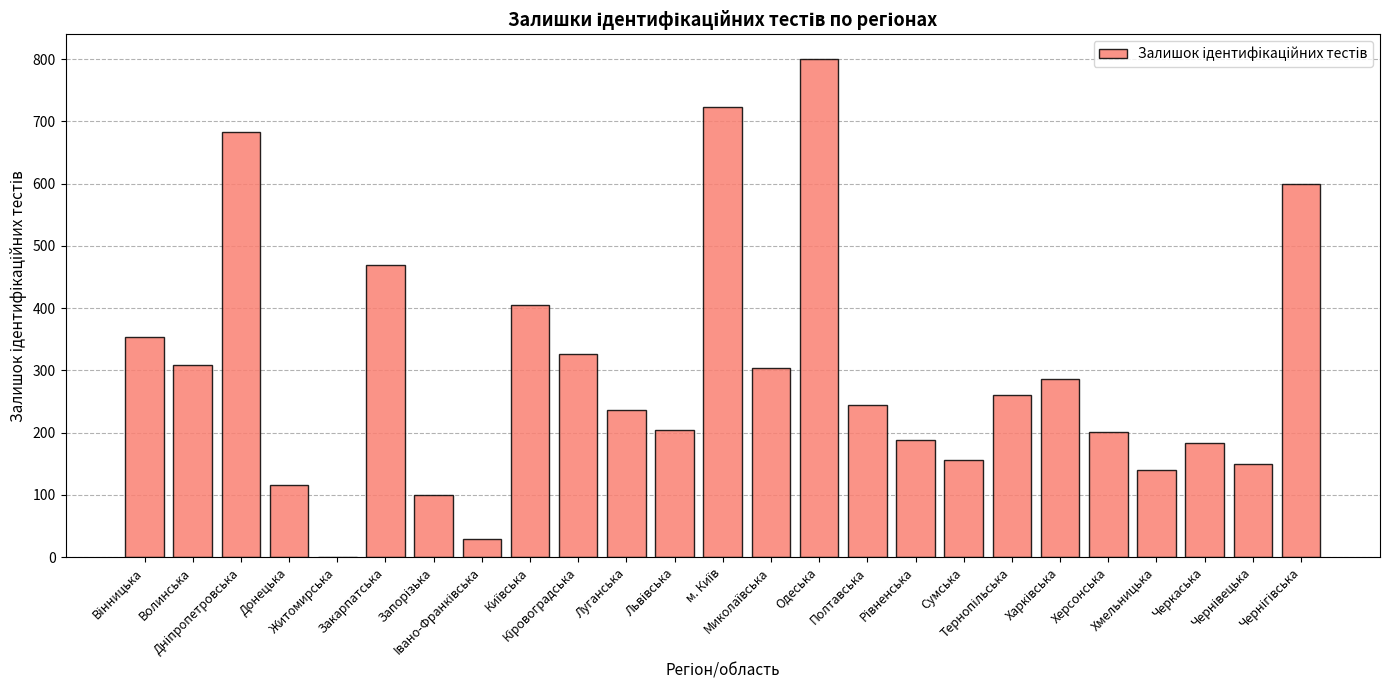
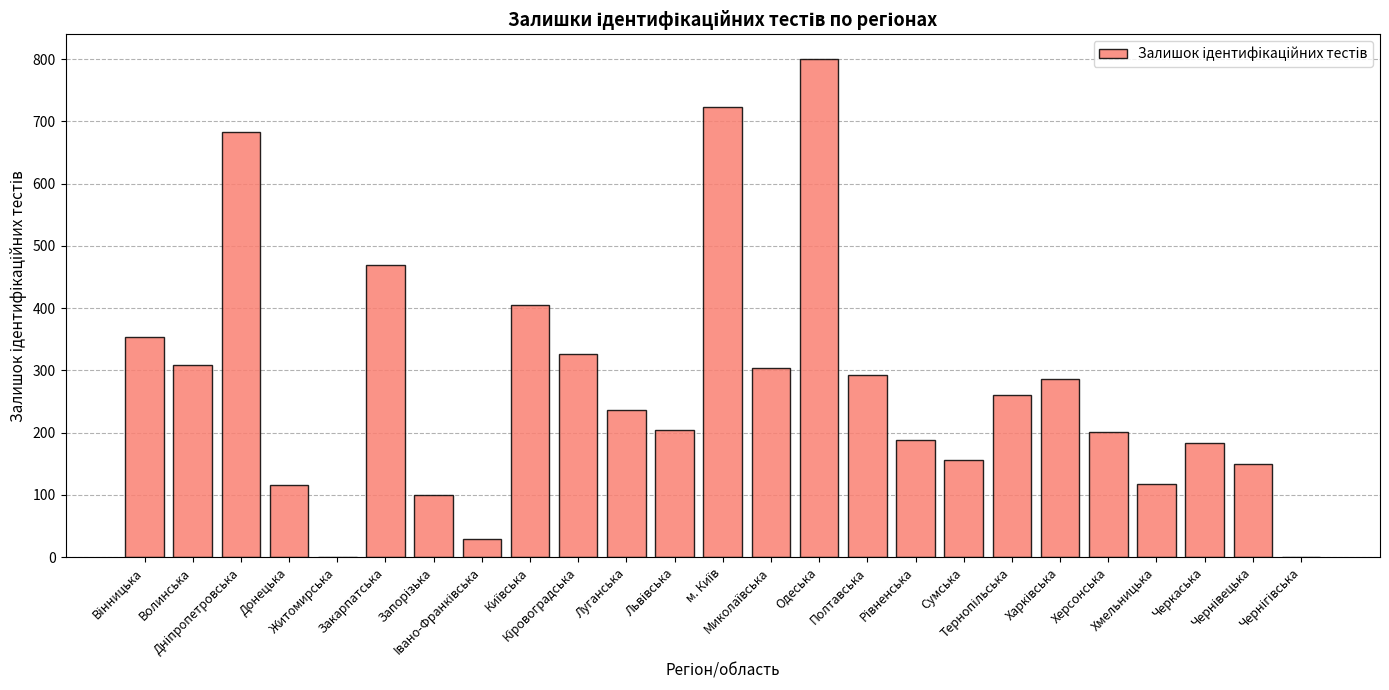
  {
    "Вінницька": 350,
    "Волинська": 310,
    "Дніпропетровська": 680,
    "Донецька": 120,
    "Житомирська": 0,
    "Закарпатська": 470,
    "Запорізька": 100,
    "Івано-Франківська": 30,
    "Київська": 410,
    "Кіровоградська": 330,
    "Луганська": 240,
    "Львівська": 210,
    "м. Київ": 720,
    "Миколаївська": 300,
    "Одеська": 800,
-   "Полтавська": 240,
+   "Полтавська": 290,
    "Рівненська": 190,
    "Сумська": 160,
    "Тернопільська": 260,
    "Харківська": 290,
    "Херсонська": 200,
-   "Хмельницька": 140,
+   "Хмельницька": 120,
    "Черкаська": 180,
    "Чернівецька": 150,
-   "Чернігівська": 600
+   "Чернігівська": 0
  }
